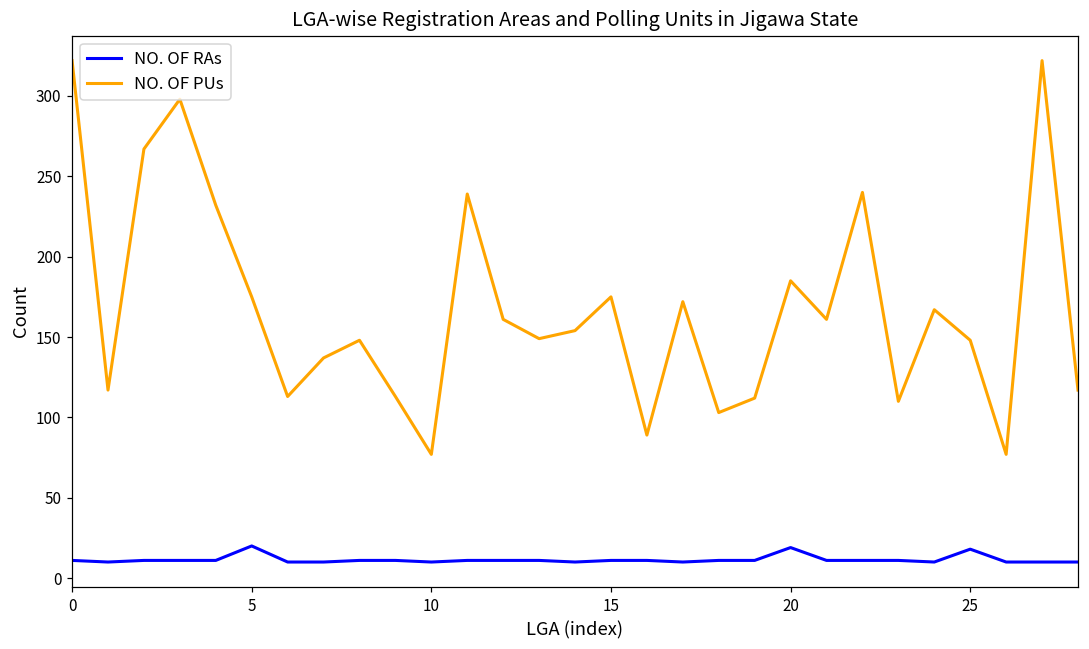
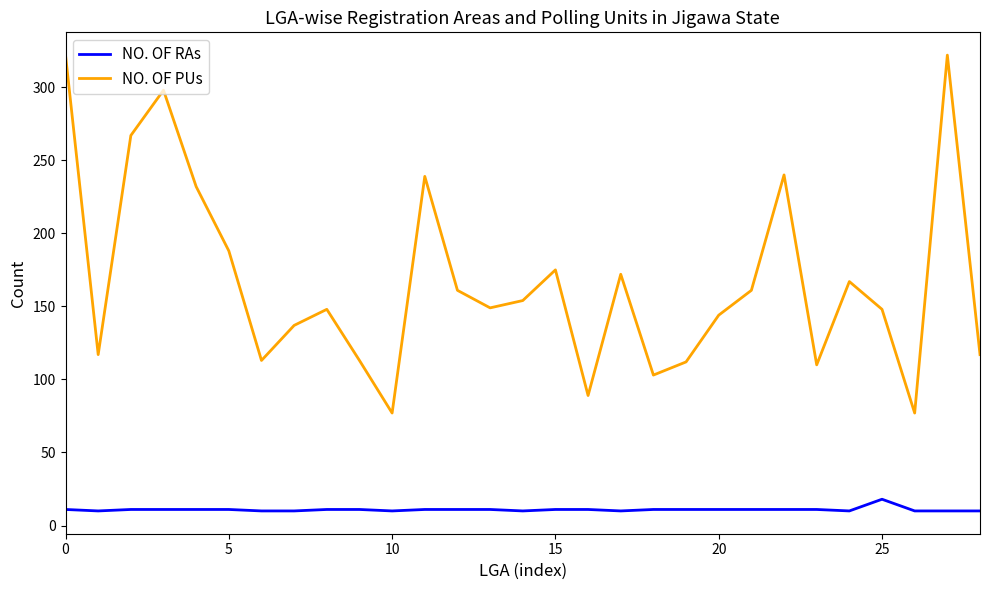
  {
    "NO. OF RAs": {
      "0": 11,
-     "5": 20,
+     "5": 11,
      "10": 10,
      "15": 11,
-     "20": 19,
+     "20": 11,
      "25": 18
    },
    "NO. OF PUs": {
      "0": 322,
-     "5": 175,
+     "5": 188,
      "10": 77,
      "15": 175,
-     "20": 185,
+     "20": 144,
      "25": 148
    }
  }
